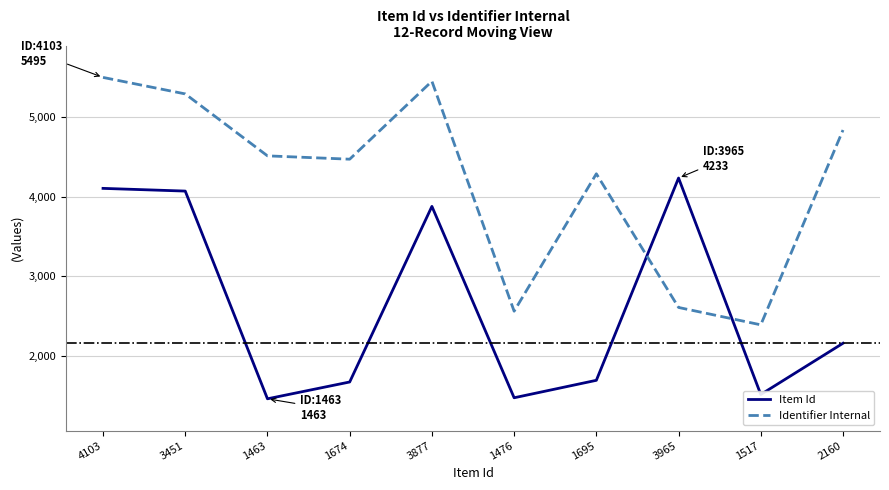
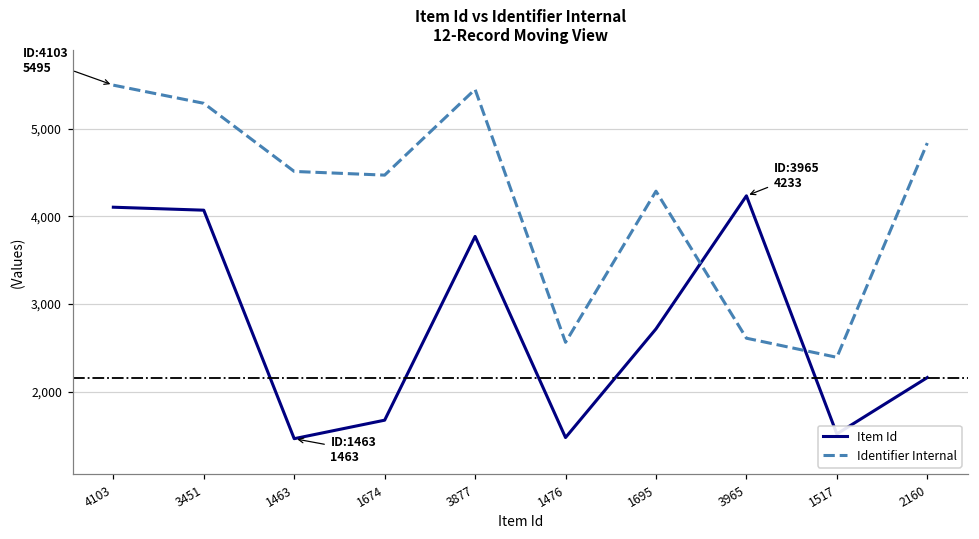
  {
    "Item Id": {
      "4103": "4,100",
      "3451": "4,100",
      "1674": "1,700",
-     "3877": "3,900",
+     "3877": "3,800",
      "1476": "1,500",
-     "1695": "1,700",
+     "1695": "2,700",
      "2160": "2,200"
    },
    "Identifier Internal": {
      "4103": "5495"
    }
  }
